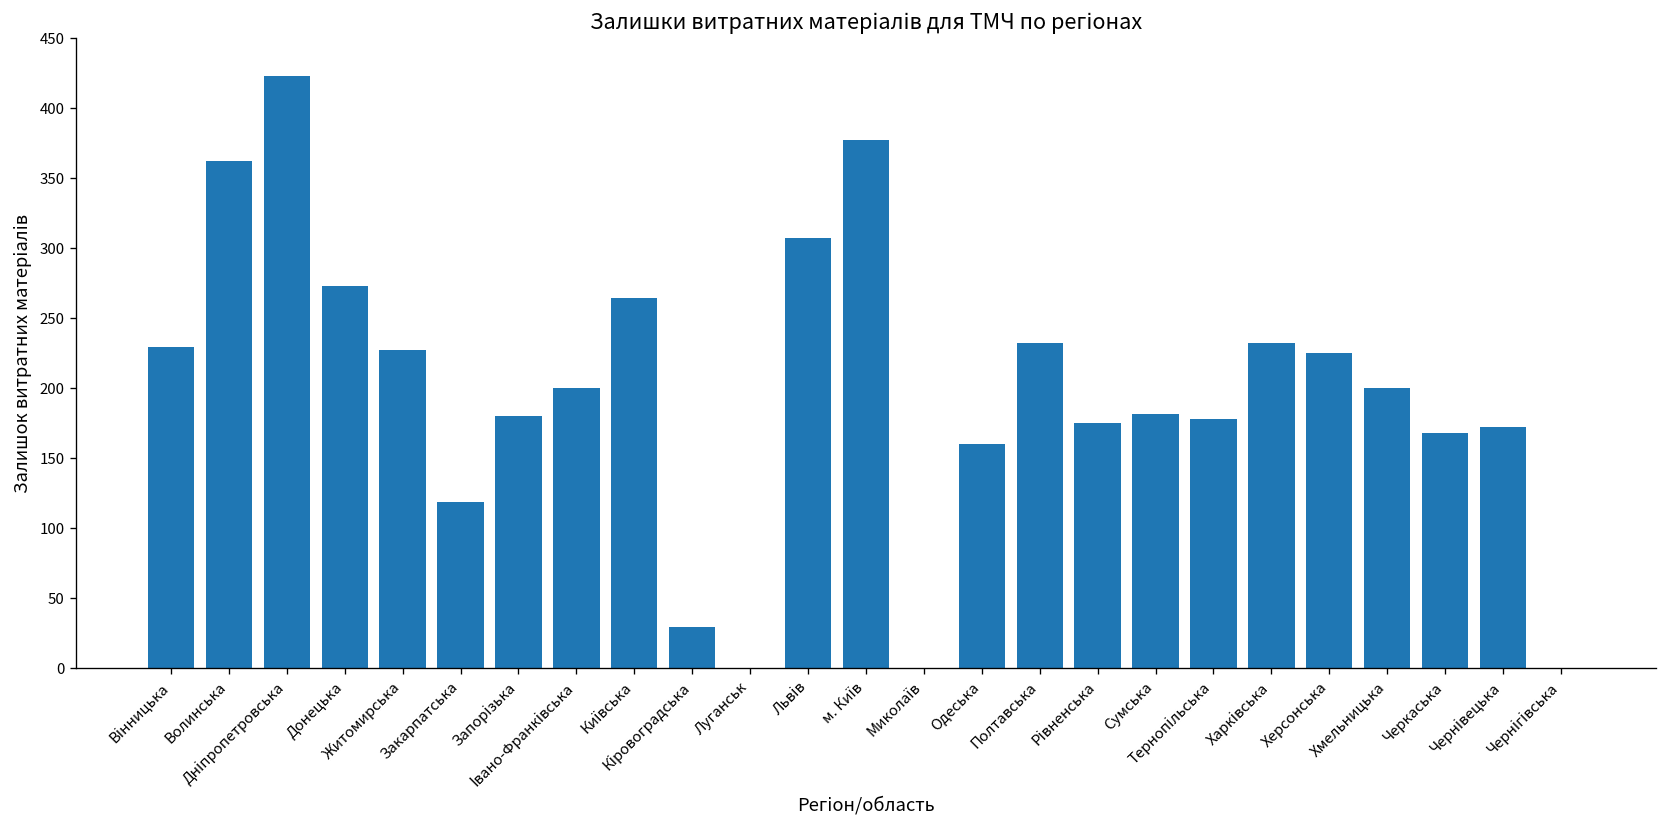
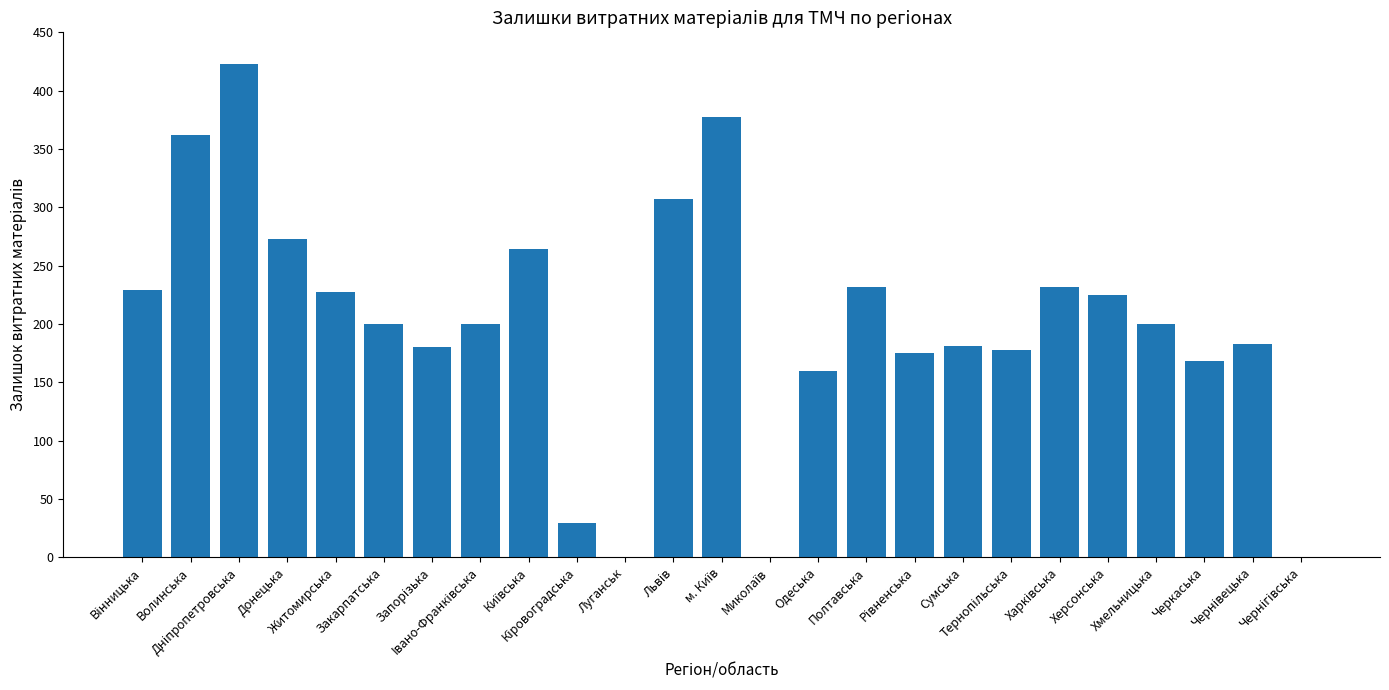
  {
    "Вінницька": 229,
    "Волинська": 362,
    "Дніпропетровська": 423,
    "Донецька": 273,
    "Житомирська": 227,
-   "Закарпатська": 118,
+   "Закарпатська": 200,
    "Запорізька": 180,
    "Івано-Франківська": 200,
    "Київська": 264,
    "Кіровоградська": 29,
    "Луганськ": 0,
    "Львів": 307,
    "м. Київ": 377,
    "Миколаїв": 0,
    "Одеська": 160,
    "Полтавська": 232,
    "Рівненська": 175,
    "Сумська": 181,
    "Тернопільська": 178,
    "Харківська": 232,
    "Херсонська": 225,
    "Хмельницька": 200,
    "Черкаська": 168,
-   "Чернівецька": 172,
+   "Чернівецька": 183,
    "Чернігівська": 0
  }
